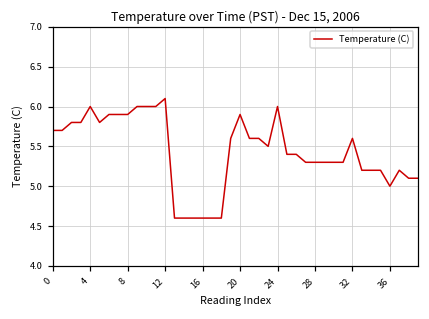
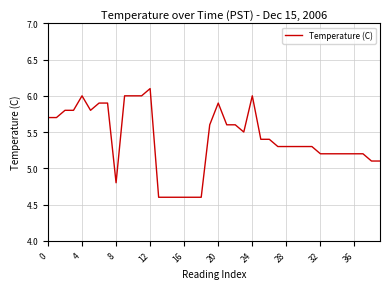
  {
    "0": 5.7,
    "4": 6.0,
-   "8": 5.9,
+   "8": 4.8,
    "12": 6.1,
    "16": 4.6,
    "20": 5.9,
    "24": 6.0,
    "28": 5.3,
-   "32": 5.6,
-   "36": 5.0
+   "32": 5.2,
+   "36": 5.2
  }
